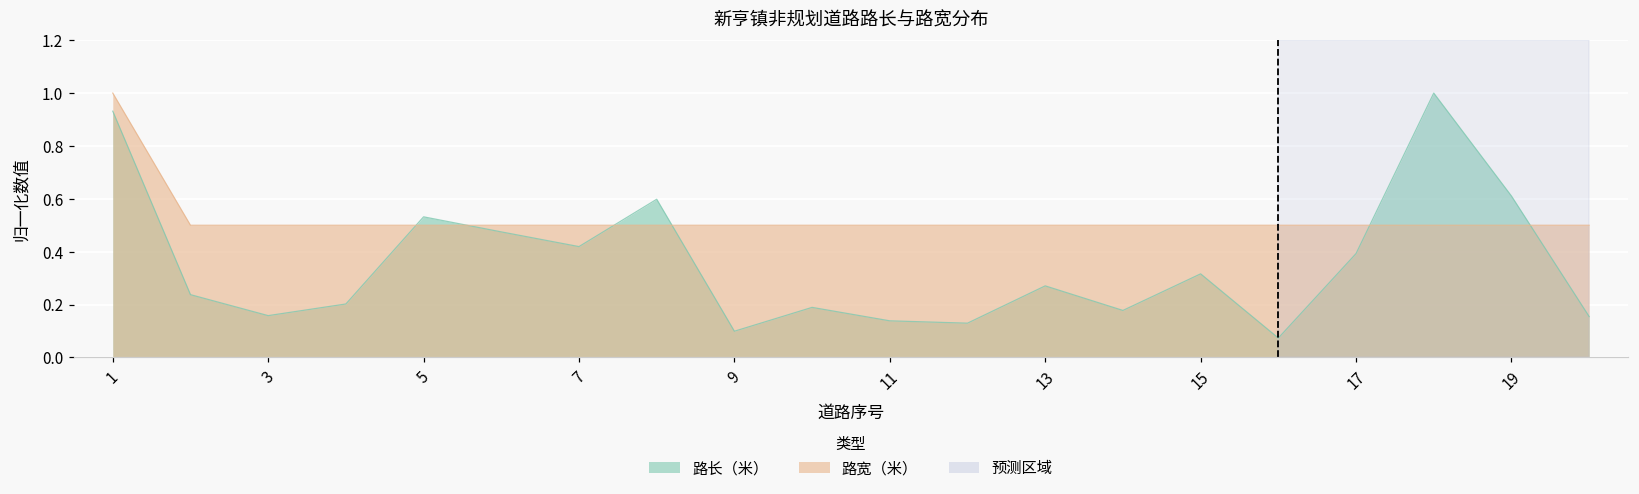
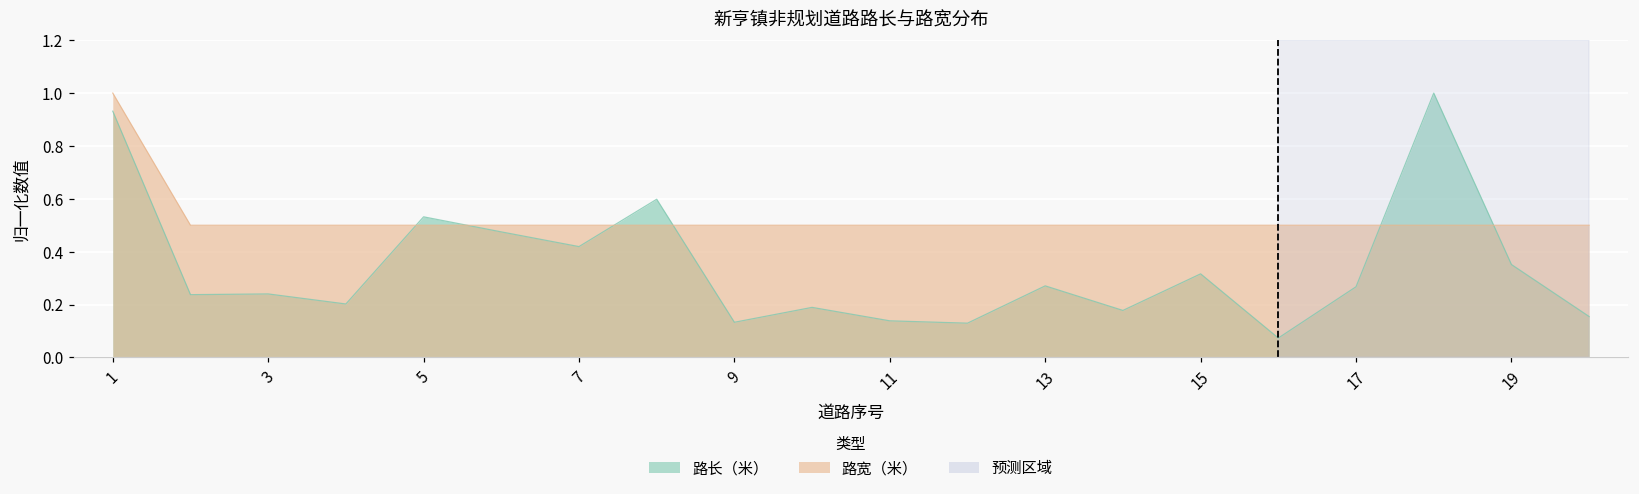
  {
    "路长（米）": {
      "1": 0.93,
-     "3": 0.16,
+     "3": 0.24,
      "5": 0.53,
      "7": 0.42,
-     "9": 0.10,
+     "9": 0.13,
      "11": 0.14,
      "13": 0.27,
      "15": 0.32,
-     "17": 0.39,
-     "19": 0.61
+     "17": 0.27,
+     "19": 0.35
    },
    "路宽（米）": {
      "1": 1.00,
      "3": 0.50,
      "5": 0.50,
      "7": 0.50,
      "9": 0.50,
      "11": 0.50,
      "13": 0.50,
      "15": 0.50,
      "17": 0.50,
      "19": 0.50
    }
  }
